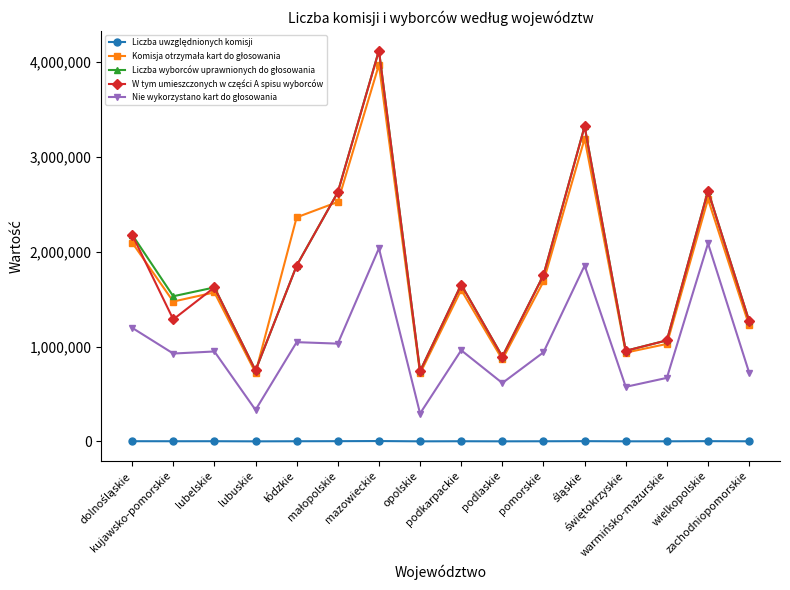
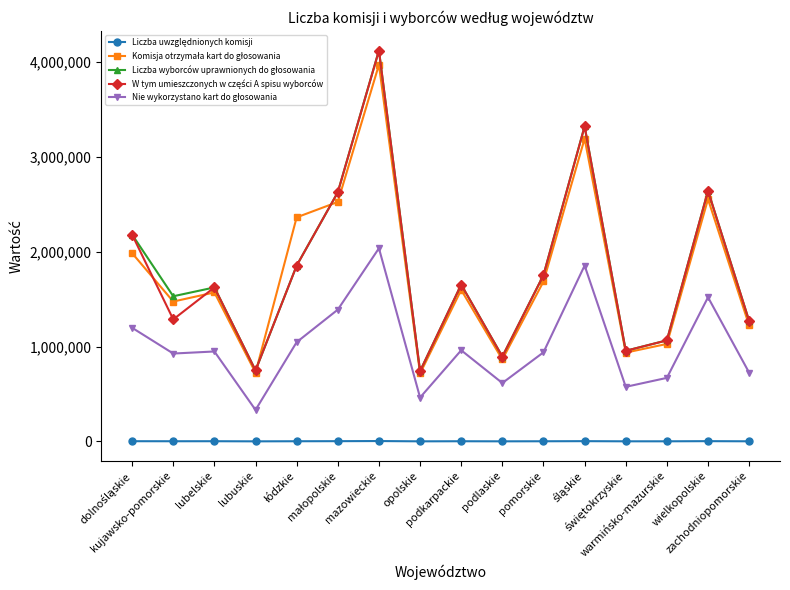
  {
    "Liczba uwzględnionych komisji": {
      "dolnośląskie": "0",
      "kujawsko-pomorskie": "0",
      "lubelskie": "0",
      "lubuskie": "0",
      "łódzkie": "0",
      "małopolskie": "0",
      "mazowieckie": "0",
      "opolskie": "0",
      "podkarpackie": "0",
      "podlaskie": "0",
      "pomorskie": "0",
      "śląskie": "0",
      "świętokrzyskie": "0",
      "warmińsko-mazurskie": "0",
      "wielkopolskie": "0",
      "zachodniopomorskie": "0"
    },
    "Komisja otrzymała kart do głosowania": {
-     "dolnośląskie": "2,100,000",
+     "dolnośląskie": "2,000,000",
      "kujawsko-pomorskie": "1,500,000",
      "lubelskie": "1,600,000",
      "łódzkie": "2,400,000",
      "małopolskie": "2,500,000",
      "mazowieckie": "4,000,000",
      "podkarpackie": "1,600,000",
      "podlaskie": "900,000",
      "pomorskie": "1,700,000",
      "śląskie": "3,200,000",
      "warmińsko-mazurskie": "1,000,000",
      "wielkopolskie": "2,600,000",
      "zachodniopomorskie": "1,200,000"
    },
    "Liczba wyborców uprawnionych do głosowania": {
      "kujawsko-pomorskie": "1,500,000"
    },
    "W tym umieszczonych w części A spisu wyborców": {
      "kujawsko-pomorskie": "1,300,000"
    },
    "Nie wykorzystano kart do głosowania": {
      "dolnośląskie": "1,200,000",
      "kujawsko-pomorskie": "900,000",
      "lubelskie": "900,000",
      "lubuskie": "300,000",
      "łódzkie": "1,000,000",
-     "małopolskie": "1,000,000",
+     "małopolskie": "1,400,000",
      "mazowieckie": "2,000,000",
-     "opolskie": "300,000",
+     "opolskie": "500,000",
      "podkarpackie": "1,000,000",
      "podlaskie": "600,000",
      "pomorskie": "900,000",
      "śląskie": "1,900,000",
      "świętokrzyskie": "600,000",
      "warmińsko-mazurskie": "700,000",
-     "wielkopolskie": "2,100,000",
+     "wielkopolskie": "1,500,000",
      "zachodniopomorskie": "700,000"
    }
  }
